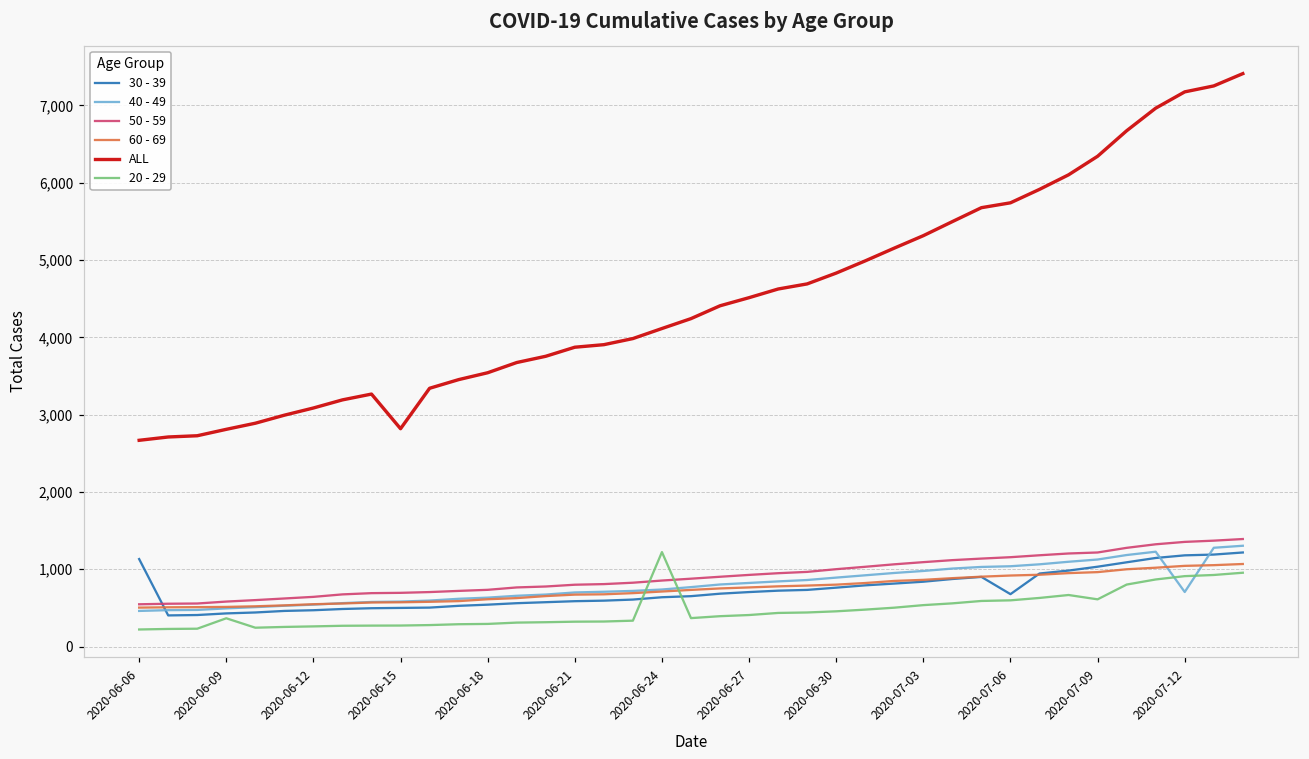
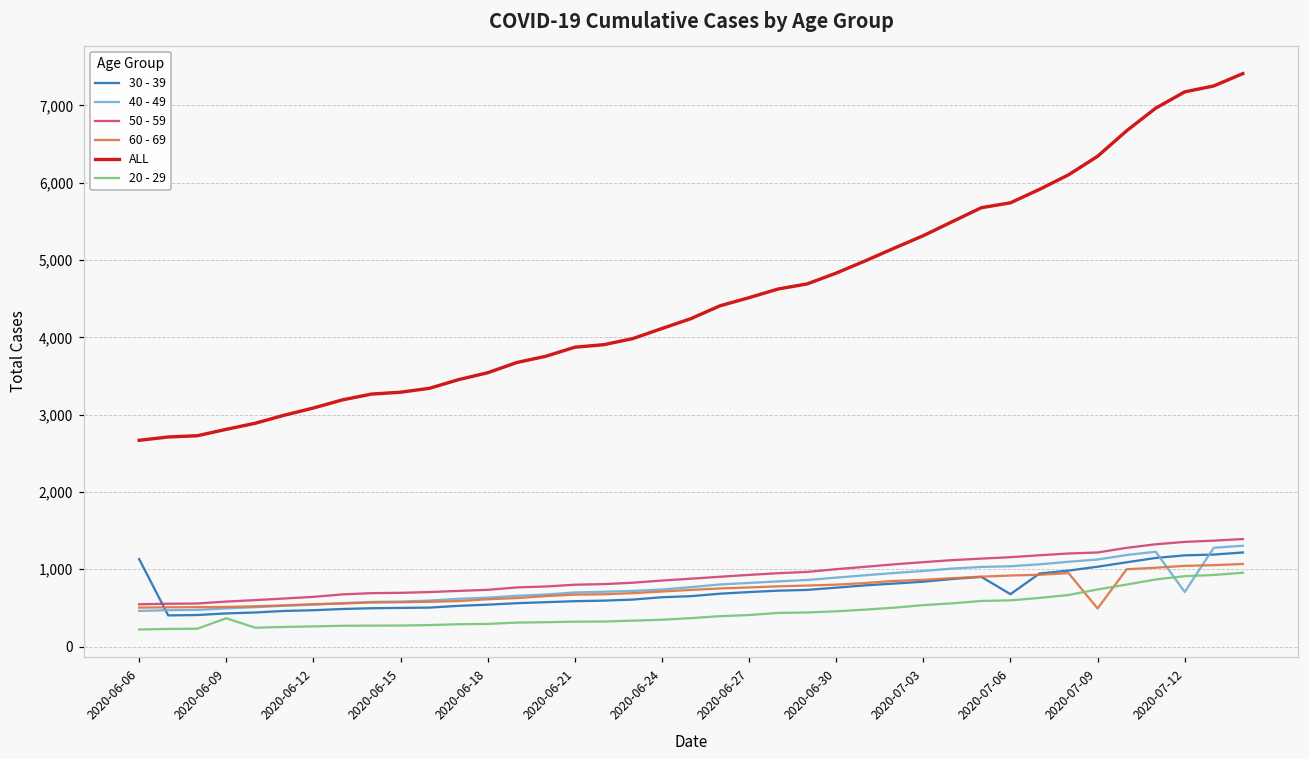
  {
    "30 - 39": {
      "2020-06-06": "1,100",
      "2020-06-09": "400",
      "2020-06-12": "500",
      "2020-06-15": "500",
      "2020-06-18": "500",
      "2020-06-21": "600",
      "2020-06-24": "600",
      "2020-06-27": "700",
      "2020-06-30": "800",
      "2020-07-06": "700",
      "2020-07-09": "1,000",
      "2020-07-12": "1,200"
    },
    "40 - 49": {
      "2020-06-06": "500",
      "2020-06-27": "800",
      "2020-06-30": "900",
      "2020-07-03": "1,000",
      "2020-07-06": "1,000",
      "2020-07-09": "1,100",
      "2020-07-12": "700"
    },
    "50 - 59": {
      "2020-06-06": "500",
      "2020-06-09": "600",
      "2020-06-12": "600",
      "2020-06-15": "700",
      "2020-06-18": "700",
      "2020-06-21": "800",
      "2020-06-24": "900",
      "2020-06-27": "900",
      "2020-06-30": "1,000",
      "2020-07-03": "1,100",
      "2020-07-06": "1,200",
      "2020-07-09": "1,200",
      "2020-07-12": "1,400"
    },
    "60 - 69": {
      "2020-06-06": "500",
      "2020-06-27": "800",
      "2020-06-30": "800",
      "2020-07-06": "900",
-     "2020-07-09": "1,000",
+     "2020-07-09": "500",
      "2020-07-12": "1,000"
    },
    "ALL": {
      "2020-06-06": "2,700",
      "2020-06-09": "2,800",
      "2020-06-12": "3,100",
-     "2020-06-15": "2,800",
+     "2020-06-15": "3,300",
      "2020-06-18": "3,500",
      "2020-06-21": "3,900",
      "2020-06-24": "4,100",
      "2020-06-27": "4,500",
      "2020-06-30": "4,800",
      "2020-07-03": "5,300",
      "2020-07-06": "5,700",
      "2020-07-09": "6,300",
      "2020-07-12": "7,200"
    },
    "20 - 29": {
      "2020-06-06": "200",
      "2020-06-09": "400",
      "2020-06-12": "300",
      "2020-06-15": "300",
      "2020-06-18": "300",
      "2020-06-21": "300",
-     "2020-06-24": "1,200",
+     "2020-06-24": "300",
      "2020-06-27": "400",
      "2020-06-30": "500",
      "2020-07-03": "500",
      "2020-07-06": "600",
-     "2020-07-09": "600",
+     "2020-07-09": "700",
      "2020-07-12": "900"
    }
  }
